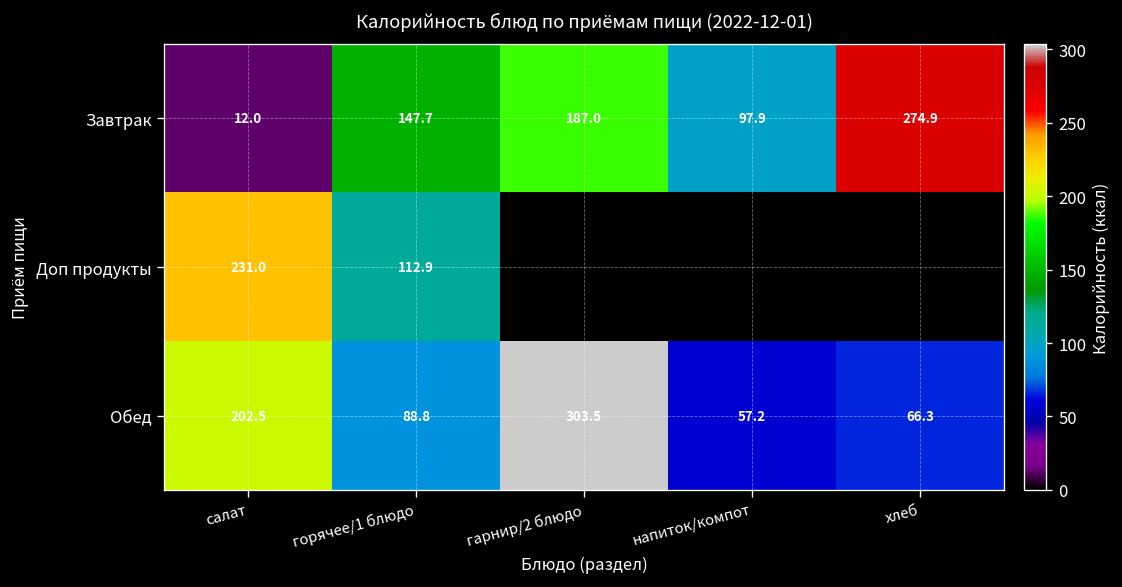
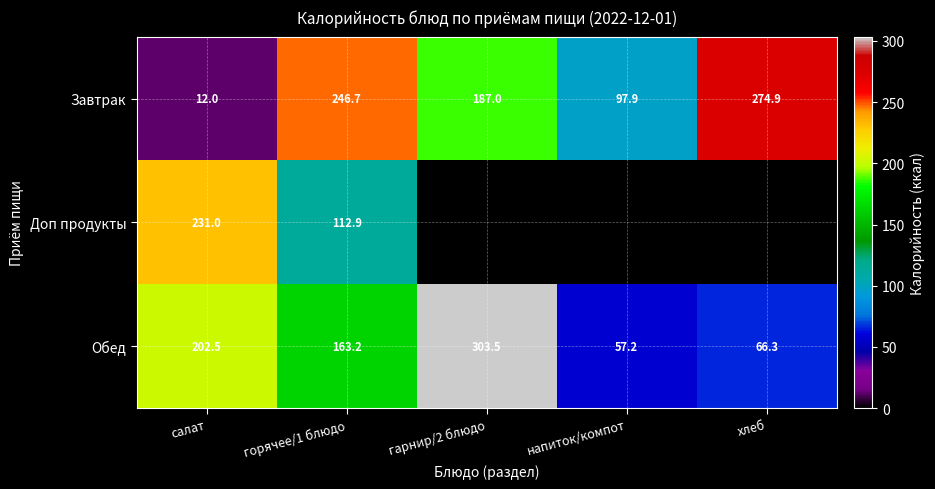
  {
    "Завтрак": {
      "салат": 12.0,
-     "горячее/1 блюдо": 147.7,
+     "горячее/1 блюдо": 246.7,
      "гарнир/2 блюдо": 187.0,
      "напиток/компот": 97.9,
      "хлеб": 274.9
    },
    "Доп продукты": {
      "салат": 231.0,
      "горячее/1 блюдо": 112.9
    },
    "Обед": {
      "салат": 202.5,
-     "горячее/1 блюдо": 88.8,
+     "горячее/1 блюдо": 163.2,
      "гарнир/2 блюдо": 303.5,
      "напиток/компот": 57.2,
      "хлеб": 66.3
    }
  }
